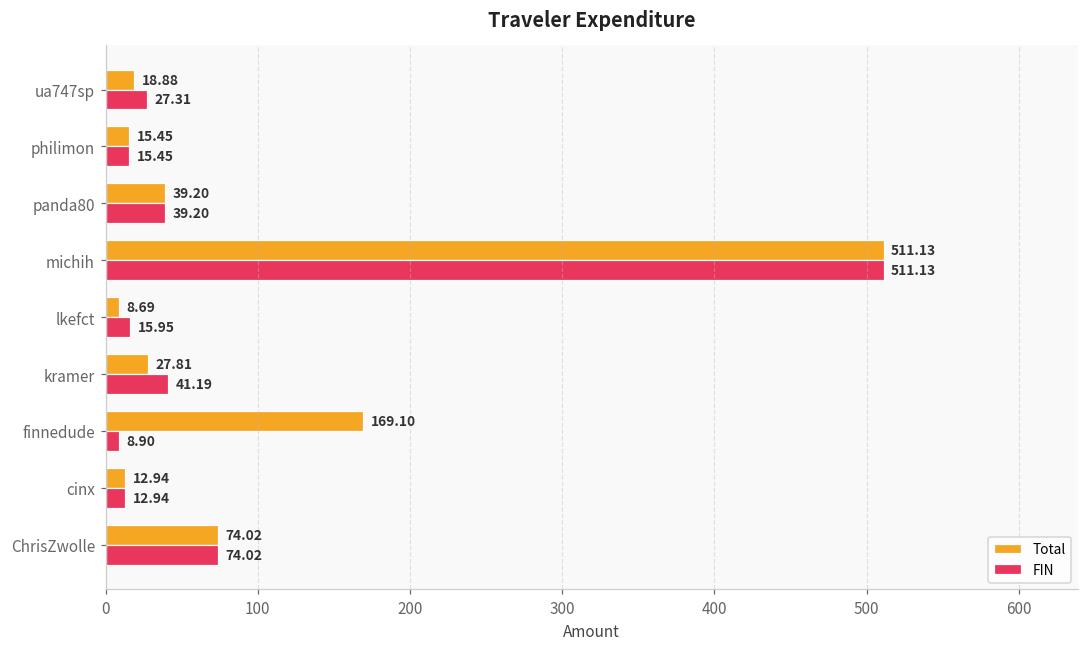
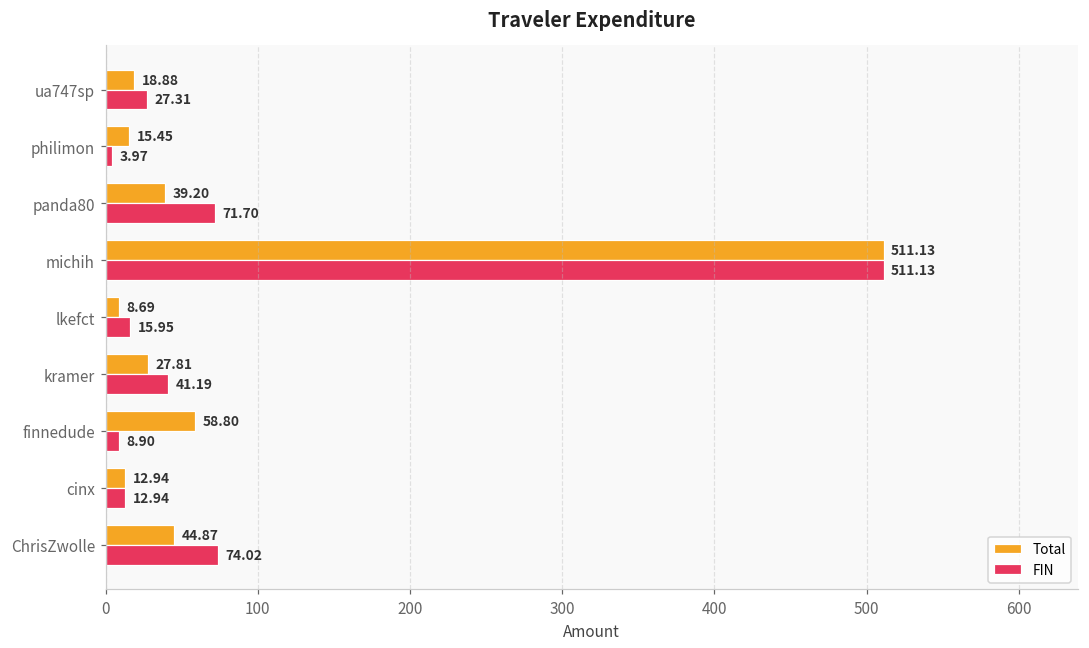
  {
    "Total": {
      "ua747sp": 18.88,
      "philimon": 15.45,
      "panda80": 39.20,
      "michih": 511.13,
      "lkefct": 8.69,
      "kramer": 27.81,
-     "finnedude": 169.10,
+     "finnedude": 58.80,
      "cinx": 12.94,
-     "ChrisZwolle": 74.02
+     "ChrisZwolle": 44.87
    },
    "FIN": {
      "ua747sp": 27.31,
-     "philimon": 15.45,
-     "panda80": 39.20,
+     "philimon": 3.97,
+     "panda80": 71.70,
      "michih": 511.13,
      "lkefct": 15.95,
      "kramer": 41.19,
      "finnedude": 8.90,
      "cinx": 12.94,
      "ChrisZwolle": 74.02
    }
  }
